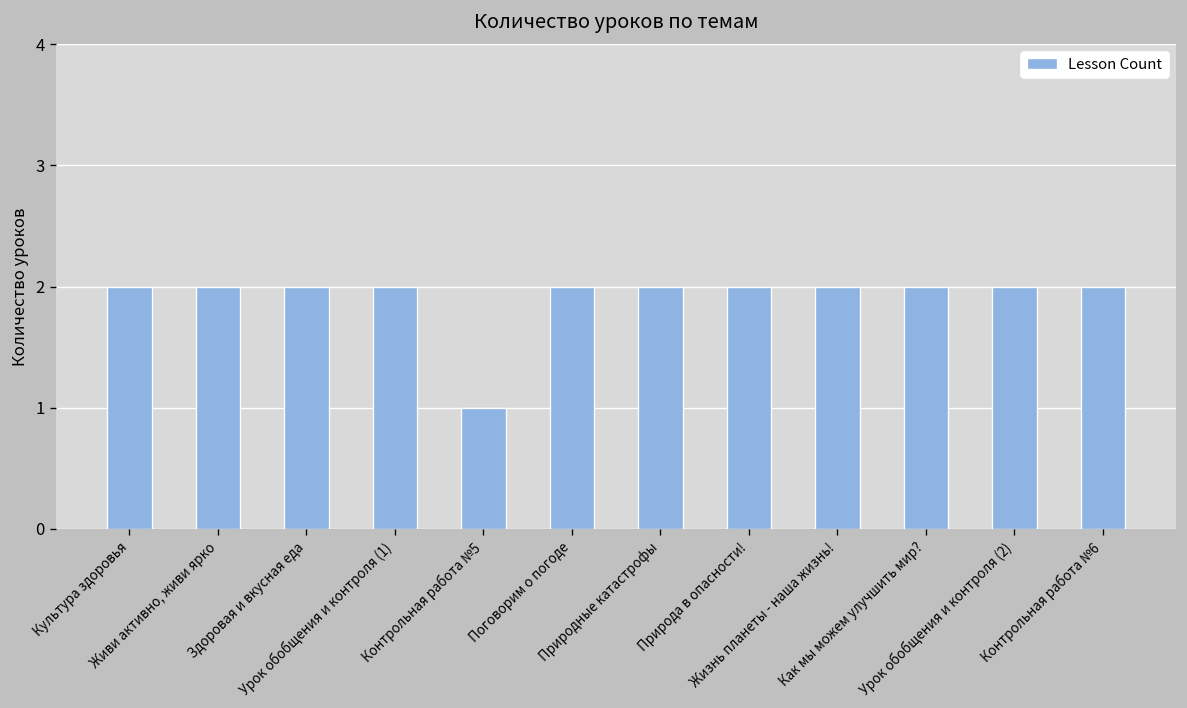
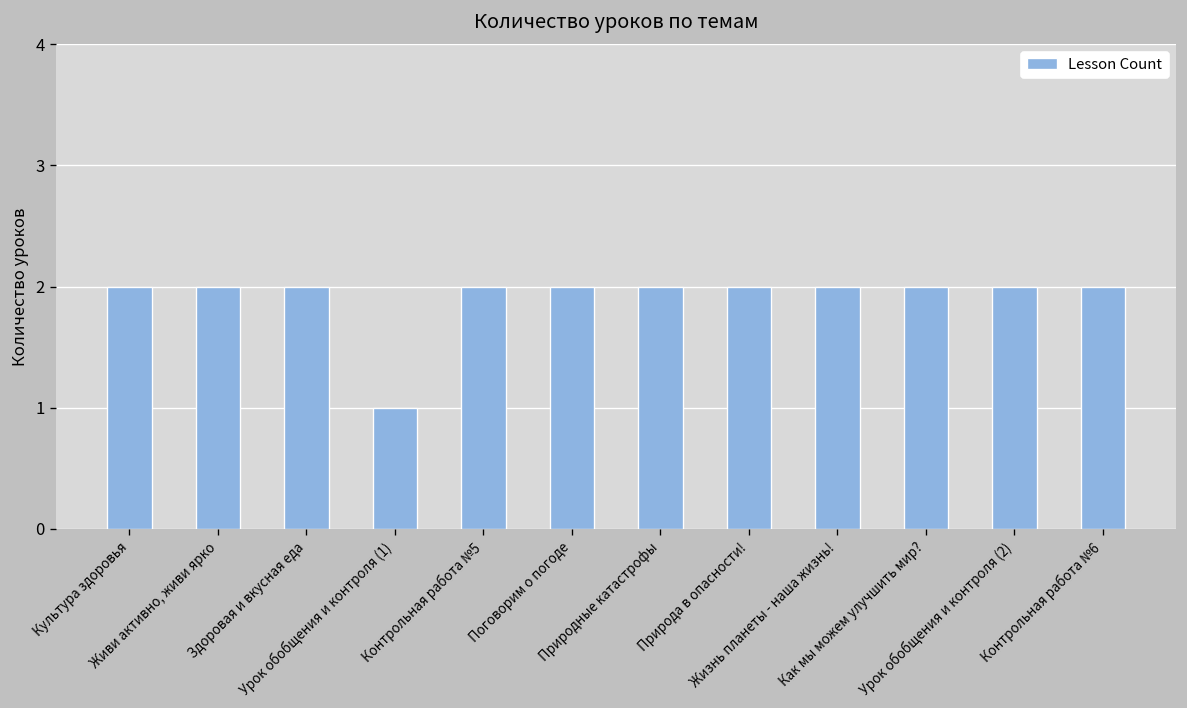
  {
    "Культура здоровья": 2,
    "Живи активно, живи ярко": 2,
    "Здоровая и вкусная еда": 2,
-   "Урок обобщения и контроля (1)": 2,
-   "Контрольная работа №5": 1,
+   "Урок обобщения и контроля (1)": 1,
+   "Контрольная работа №5": 2,
    "Поговорим о погоде": 2,
    "Природные катастрофы": 2,
    "Природа в опасности!": 2,
    "Жизнь планеты - наша жизнь!": 2,
    "Как мы можем улучшить мир?": 2,
    "Урок обобщения и контроля (2)": 2,
    "Контрольная работа №6": 2
  }
